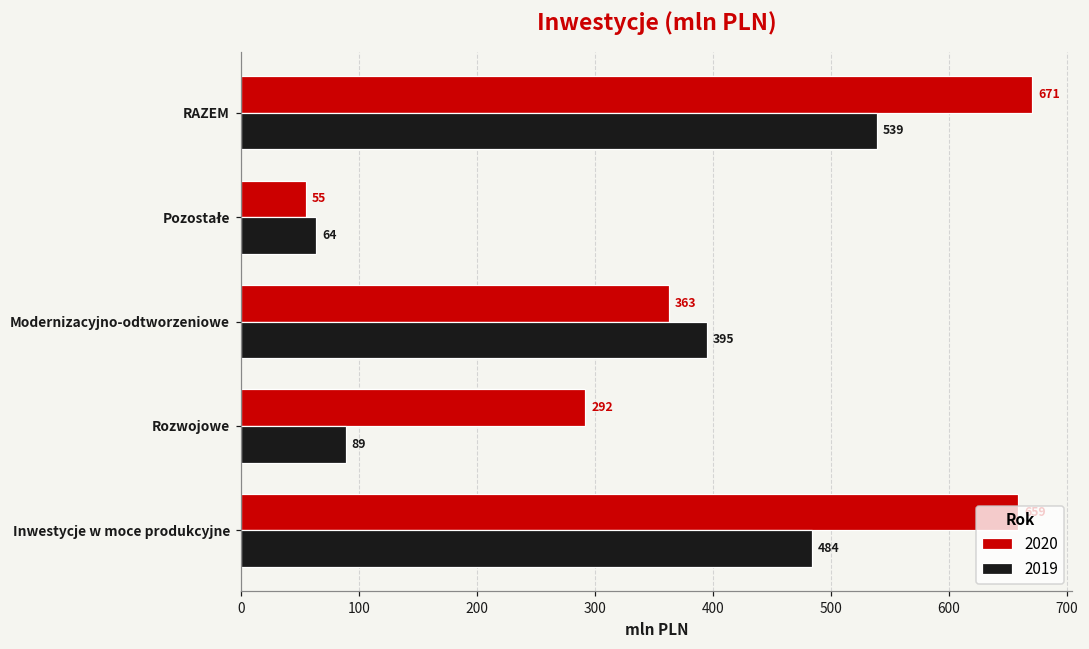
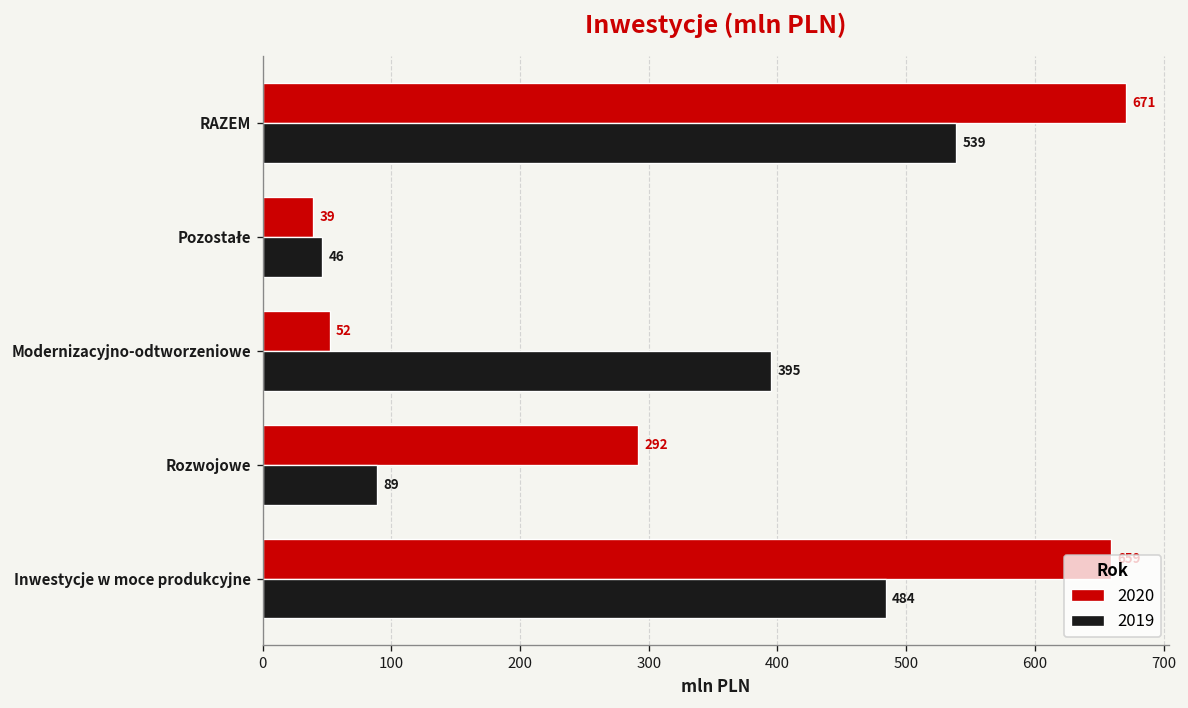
  {
    "2020": {
      "RAZEM": 671,
-     "Pozostałe": 55,
-     "Modernizacyjno-odtworzeniowe": 363,
+     "Pozostałe": 39,
+     "Modernizacyjno-odtworzeniowe": 52,
      "Rozwojowe": 292
    },
    "2019": {
      "RAZEM": 539,
-     "Pozostałe": 64,
+     "Pozostałe": 46,
      "Modernizacyjno-odtworzeniowe": 395,
      "Rozwojowe": 89,
      "Inwestycje w moce produkcyjne": 484
    }
  }
